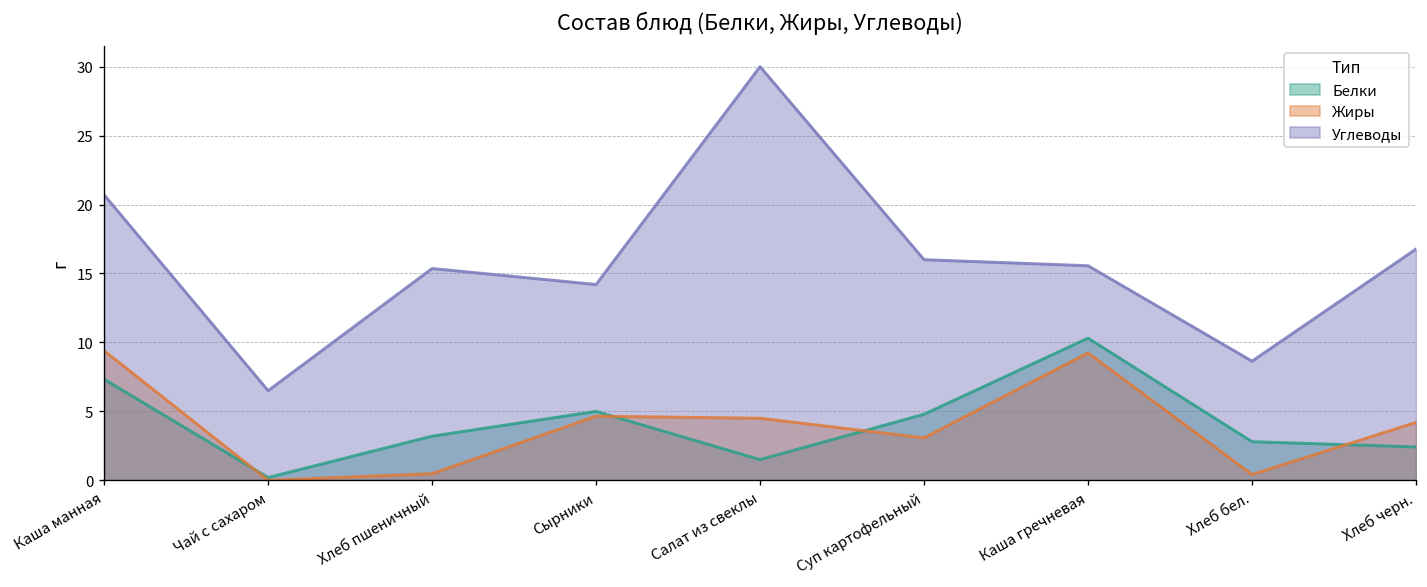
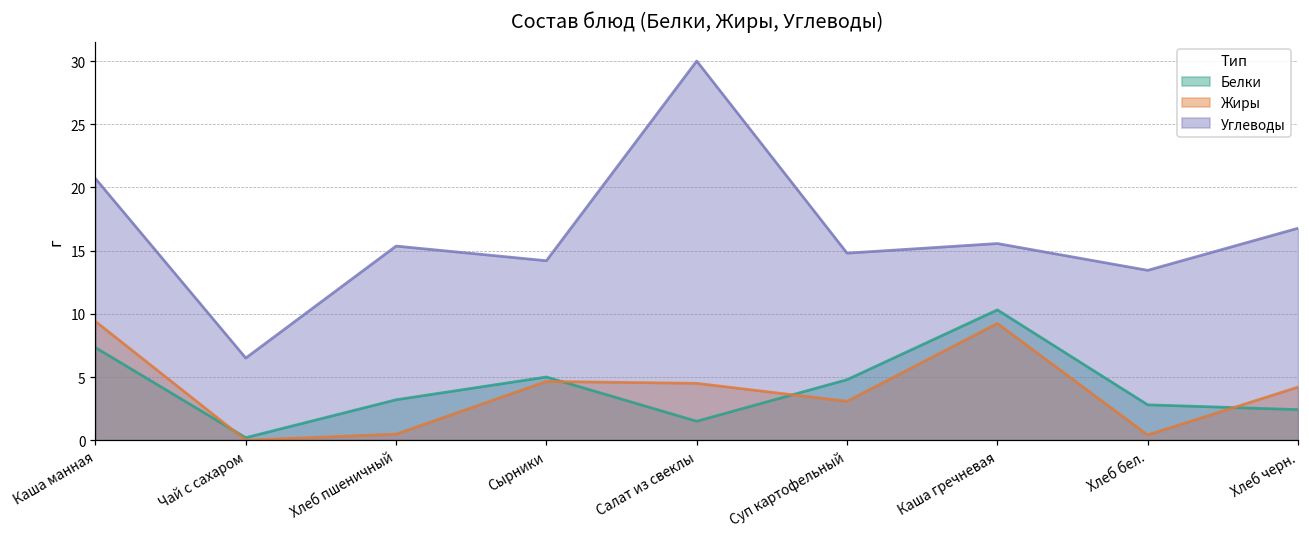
  {
    "Белки": {
      "Каша манная": 7.3,
      "Хлеб пшеничный": 3.2,
      "Сырники": 5.0,
      "Салат из свеклы": 1.5,
      "Суп картофельный": 4.8,
      "Каша гречневая": 10.3,
      "Хлеб бел.": 2.8,
      "Хлеб черн.": 2.4
    },
    "Жиры": {
      "Каша манная": 9.4,
      "Хлеб пшеничный": 0.5,
      "Сырники": 4.7,
      "Салат из свеклы": 4.5,
      "Суп картофельный": 3.1,
      "Каша гречневая": 9.2,
      "Хлеб бел.": 0.4,
      "Хлеб черн.": 4.2
    },
    "Углеводы": {
      "Каша манная": 20.7,
      "Чай с сахаром": 6.5,
      "Хлеб пшеничный": 15.4,
      "Сырники": 14.2,
      "Салат из свеклы": 30.0,
-     "Суп картофельный": 16.0,
+     "Суп картофельный": 14.8,
      "Каша гречневая": 15.6,
-     "Хлеб бел.": 8.6,
+     "Хлеб бел.": 13.4,
      "Хлеб черн.": 16.8
    }
  }
